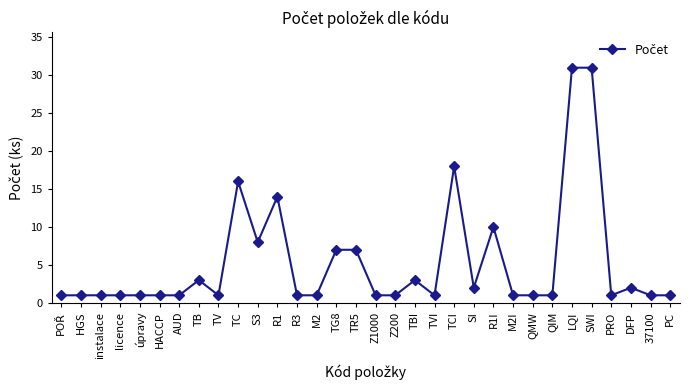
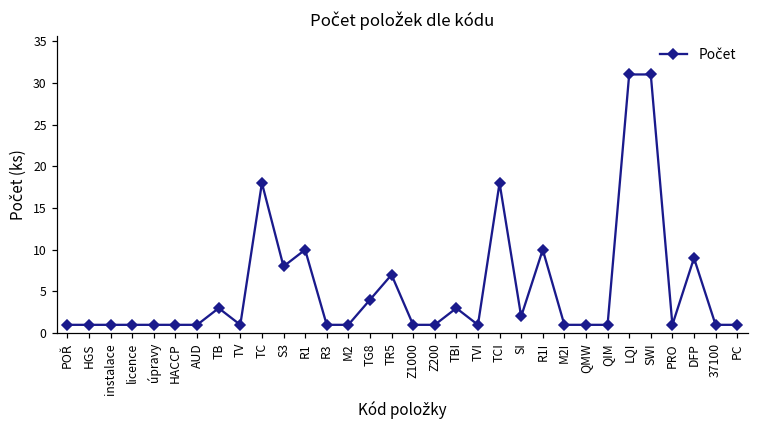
  {
    "POŘ": 1,
    "HGS": 1,
    "instalace": 1,
    "licence": 1,
    "úpravy": 1,
    "HACCP": 1,
    "AUD": 1,
    "TB": 3,
    "TV": 1,
-   "TC": 16,
+   "TC": 18,
    "S3": 8,
-   "R1": 14,
+   "R1": 10,
    "R3": 1,
    "M2": 1,
-   "TG8": 7,
+   "TG8": 4,
    "TR5": 7,
    "Z1000": 1,
    "Z200": 1,
    "TBI": 3,
    "TVI": 1,
    "TCI": 18,
    "SI": 2,
    "R1I": 10,
    "M2I": 1,
    "QMW": 1,
    "QIM": 1,
    "LQI": 31,
    "SWI": 31,
    "PRO": 1,
-   "DFP": 2,
+   "DFP": 9,
    "37100": 1,
    "PC": 1
  }
